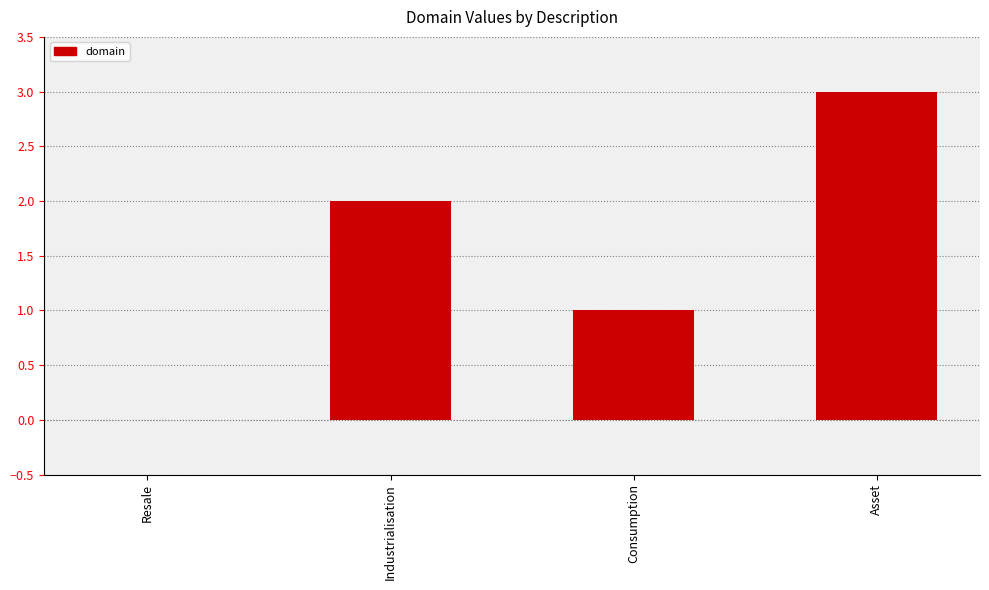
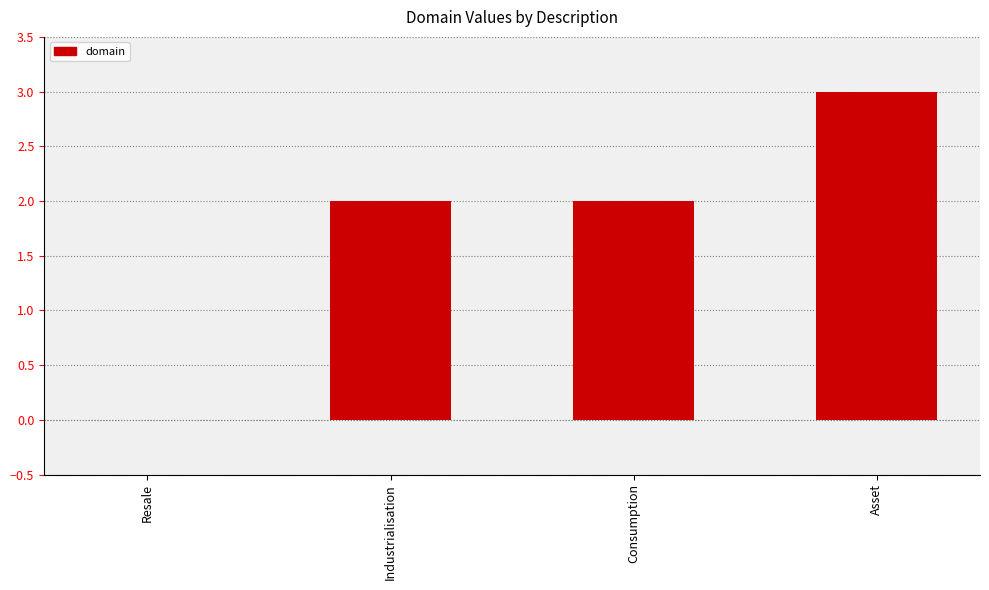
  {
    "Resale": 0,
    "Industrialisation": 2,
-   "Consumption": 1,
+   "Consumption": 2,
    "Asset": 3
  }
